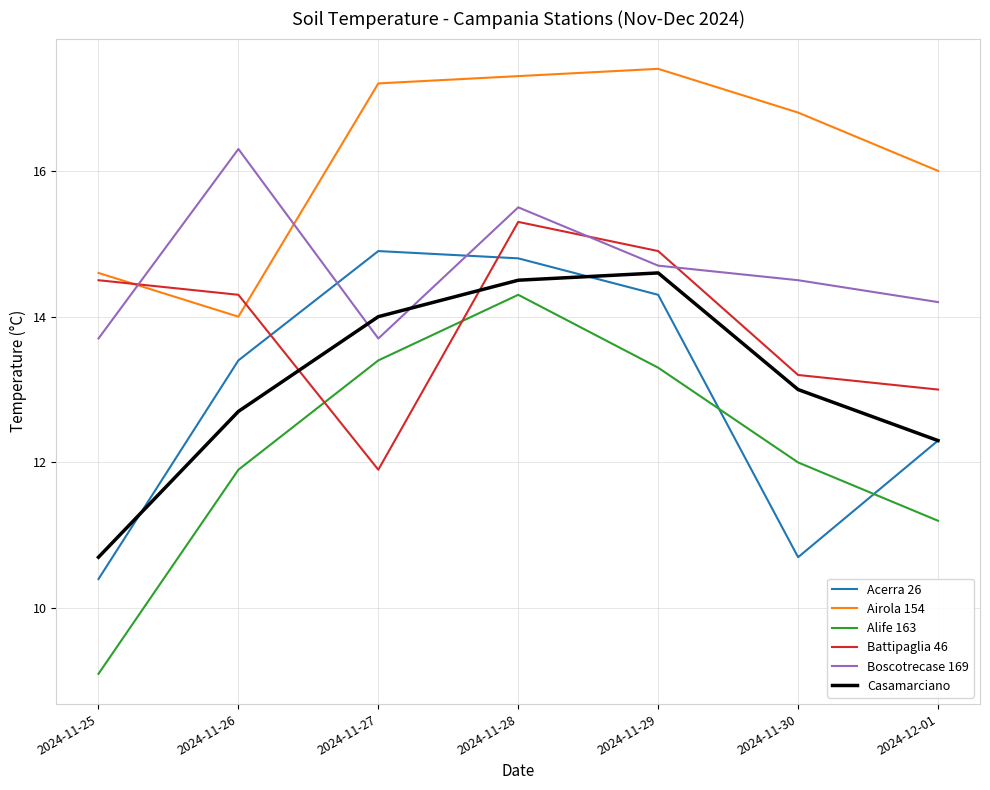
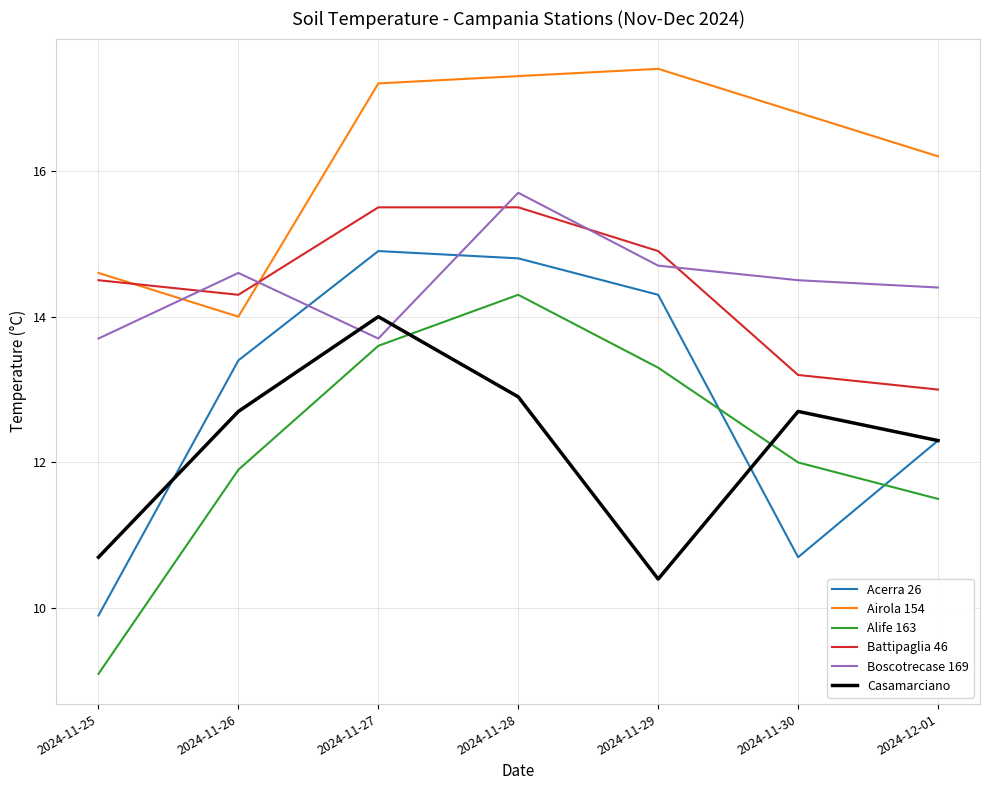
  {
    "Acerra 26": {
-     "2024-11-25": 10.4,
+     "2024-11-25": 9.9,
      "2024-11-26": 13.4,
      "2024-11-27": 14.9,
      "2024-11-28": 14.8,
      "2024-11-29": 14.3,
      "2024-11-30": 10.7
    },
    "Airola 154": {
      "2024-11-25": 14.6,
      "2024-11-26": 14.0,
      "2024-11-27": 17.2,
      "2024-11-28": 17.3,
      "2024-11-29": 17.4,
      "2024-11-30": 16.8,
-     "2024-12-01": 16.0
+     "2024-12-01": 16.2
    },
    "Alife 163": {
      "2024-11-25": 9.1,
      "2024-11-26": 11.9,
-     "2024-11-27": 13.4,
+     "2024-11-27": 13.6,
      "2024-11-28": 14.3,
      "2024-11-29": 13.3,
      "2024-11-30": 12.0,
-     "2024-12-01": 11.2
+     "2024-12-01": 11.5
    },
    "Battipaglia 46": {
      "2024-11-25": 14.5,
      "2024-11-26": 14.3,
-     "2024-11-27": 11.9,
-     "2024-11-28": 15.3,
+     "2024-11-27": 15.5,
+     "2024-11-28": 15.5,
      "2024-11-29": 14.9,
      "2024-11-30": 13.2,
      "2024-12-01": 13.0
    },
    "Boscotrecase 169": {
      "2024-11-25": 13.7,
-     "2024-11-26": 16.3,
+     "2024-11-26": 14.6,
      "2024-11-27": 13.7,
-     "2024-11-28": 15.5,
+     "2024-11-28": 15.7,
      "2024-11-29": 14.7,
      "2024-11-30": 14.5,
-     "2024-12-01": 14.2
+     "2024-12-01": 14.4
    },
    "Casamarciano": {
      "2024-11-25": 10.7,
      "2024-11-26": 12.7,
      "2024-11-27": 14.0,
-     "2024-11-28": 14.5,
-     "2024-11-29": 14.6,
-     "2024-11-30": 13.0
+     "2024-11-28": 12.9,
+     "2024-11-29": 10.4,
+     "2024-11-30": 12.7
    }
  }
